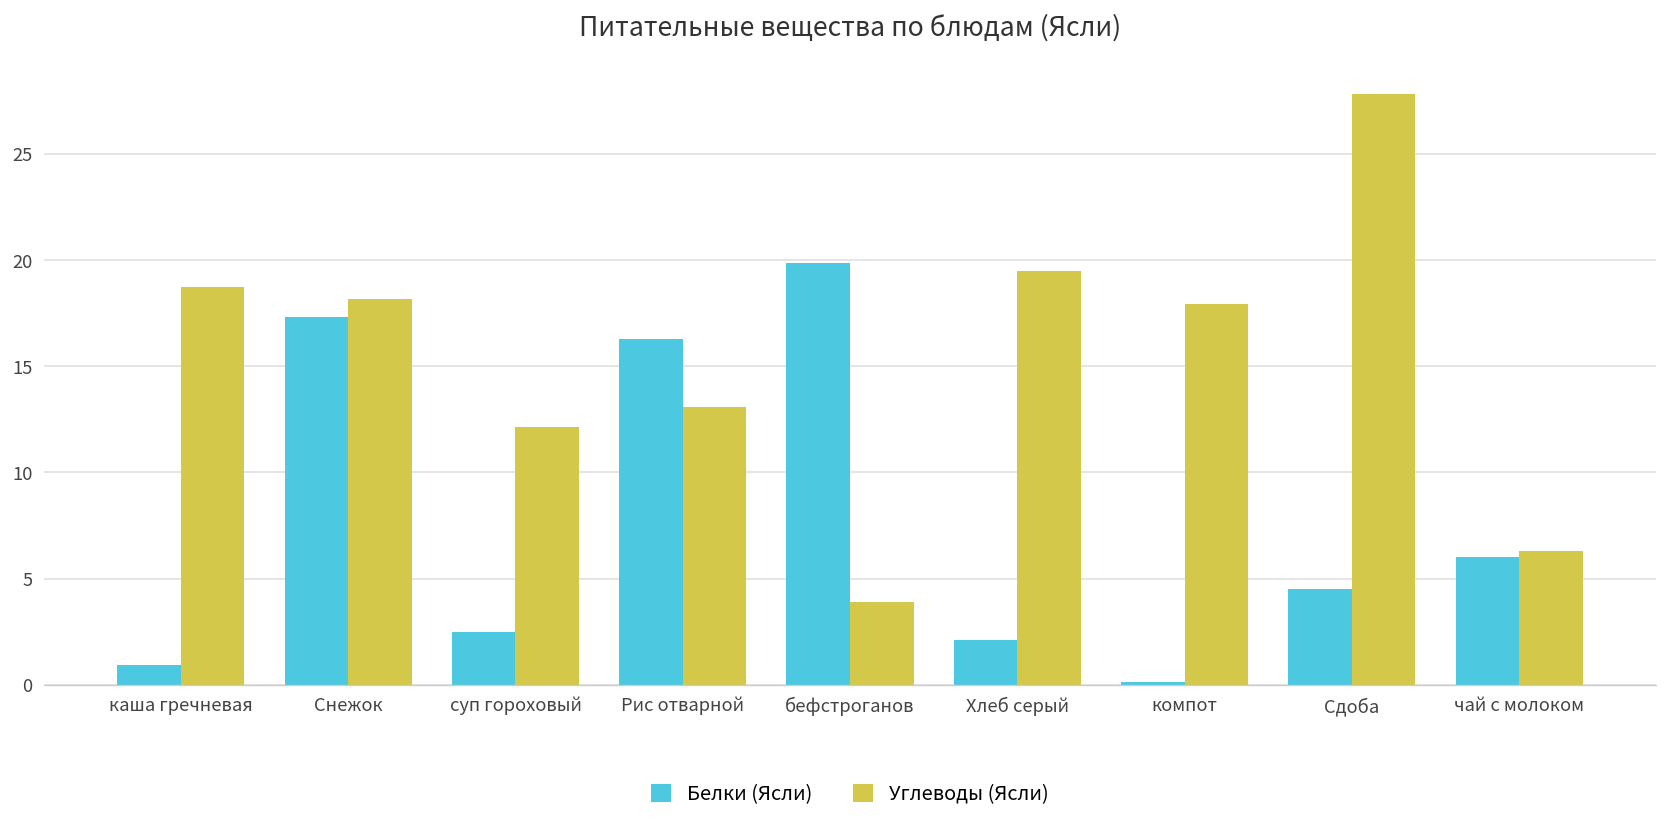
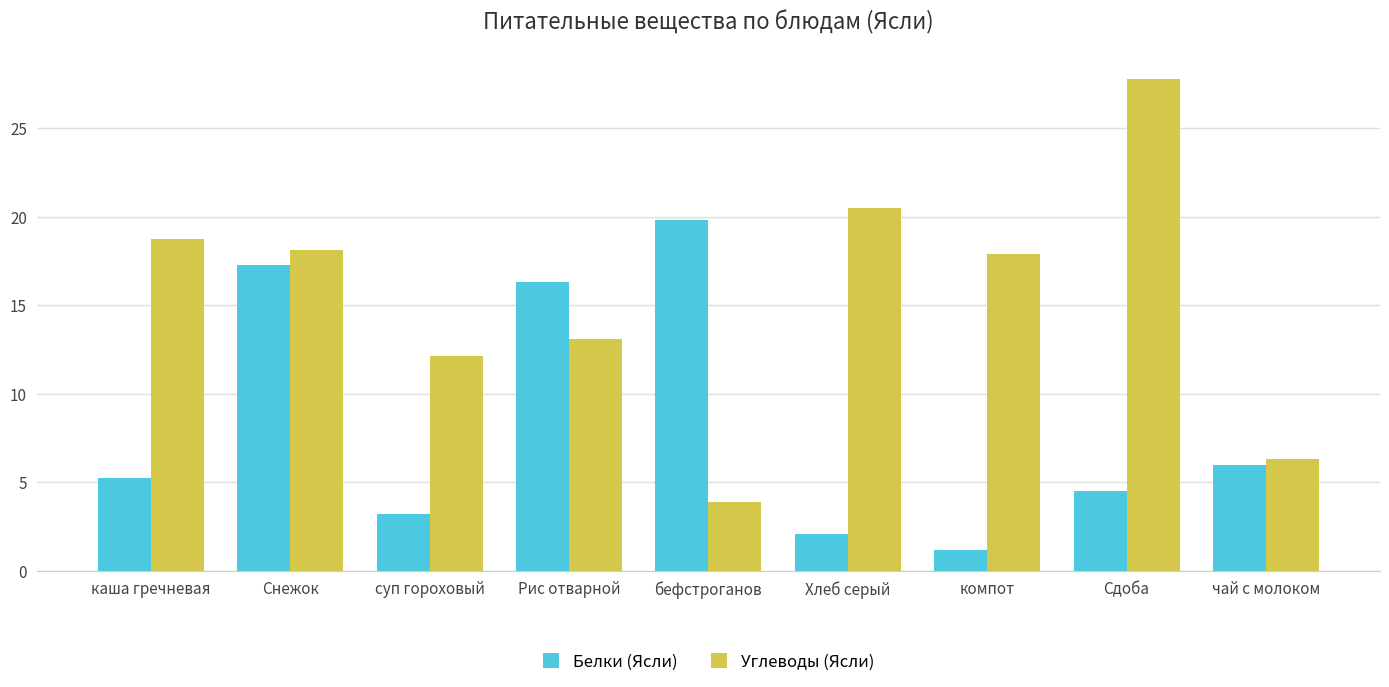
  {
    "Белки (Ясли)": {
-     "каша гречневая": 0.9,
+     "каша гречневая": 5.2,
      "Снежок": 17.3,
-     "суп гороховый": 2.5,
+     "суп гороховый": 3.2,
      "Рис отварной": 16.3,
      "бефстроганов": 19.8,
      "Хлеб серый": 2.1,
-     "компот": 0.1,
+     "компот": 1.2,
      "Сдоба": 4.5,
      "чай с молоком": 6.0
    },
    "Углеводы (Ясли)": {
      "каша гречневая": 18.8,
      "Снежок": 18.2,
      "суп гороховый": 12.1,
      "Рис отварной": 13.1,
      "бефстроганов": 3.9,
-     "Хлеб серый": 19.5,
+     "Хлеб серый": 20.5,
      "компот": 17.9,
      "Сдоба": 27.8,
      "чай с молоком": 6.3
    }
  }
